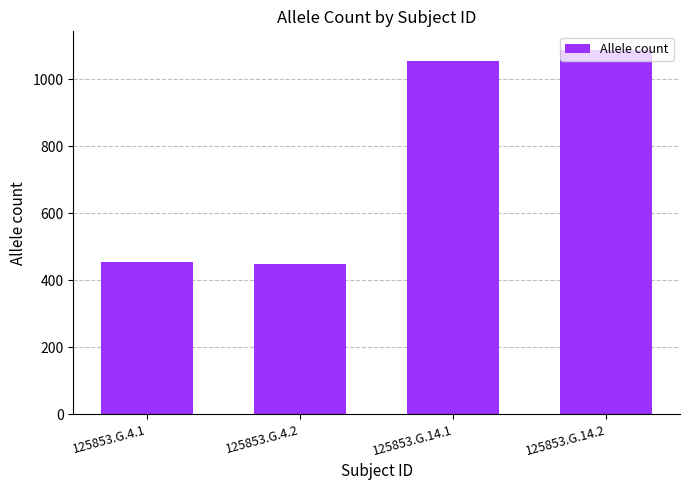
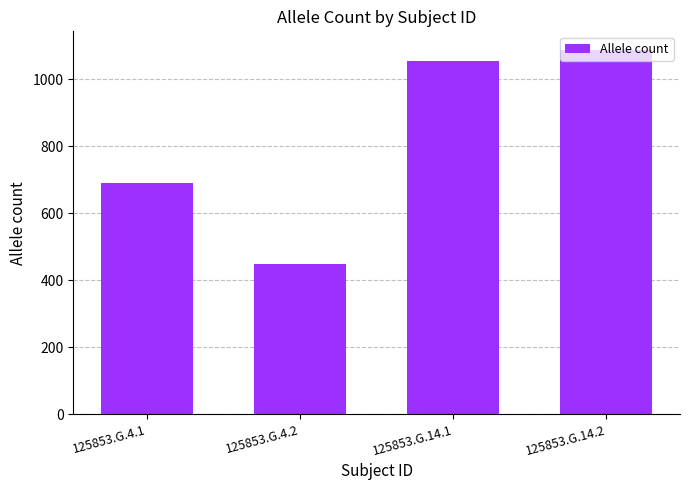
  {
-   "125853.G.4.1": 460,
+   "125853.G.4.1": 690,
    "125853.G.4.2": 450,
    "125853.G.14.1": 1050
  }
